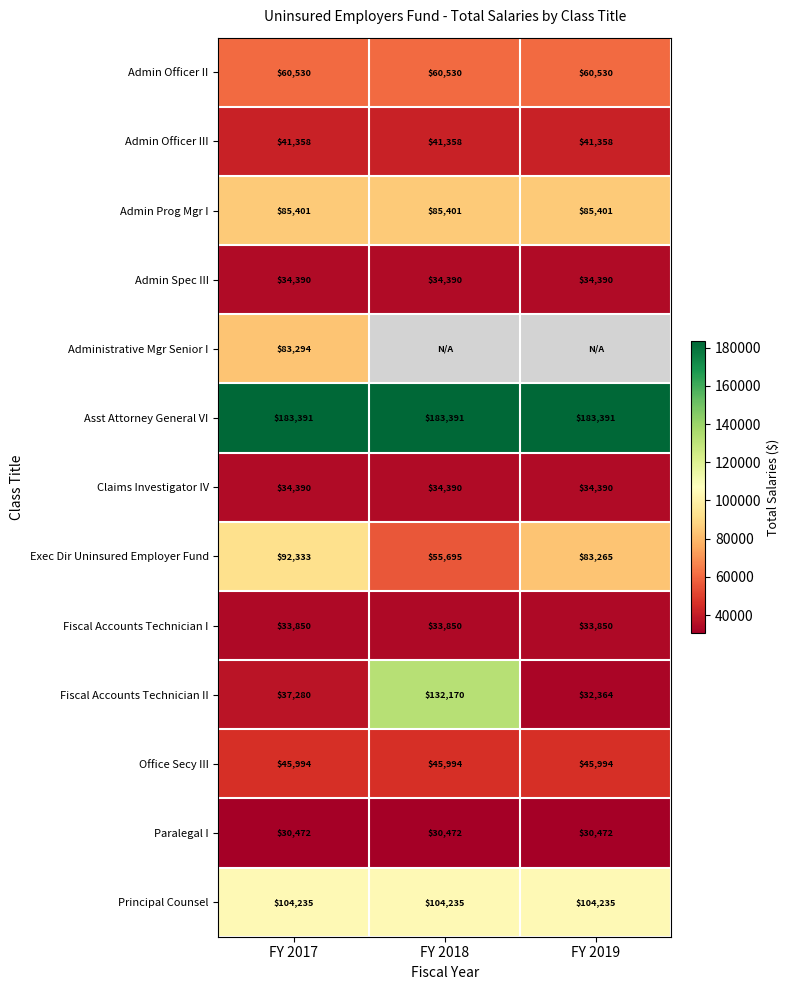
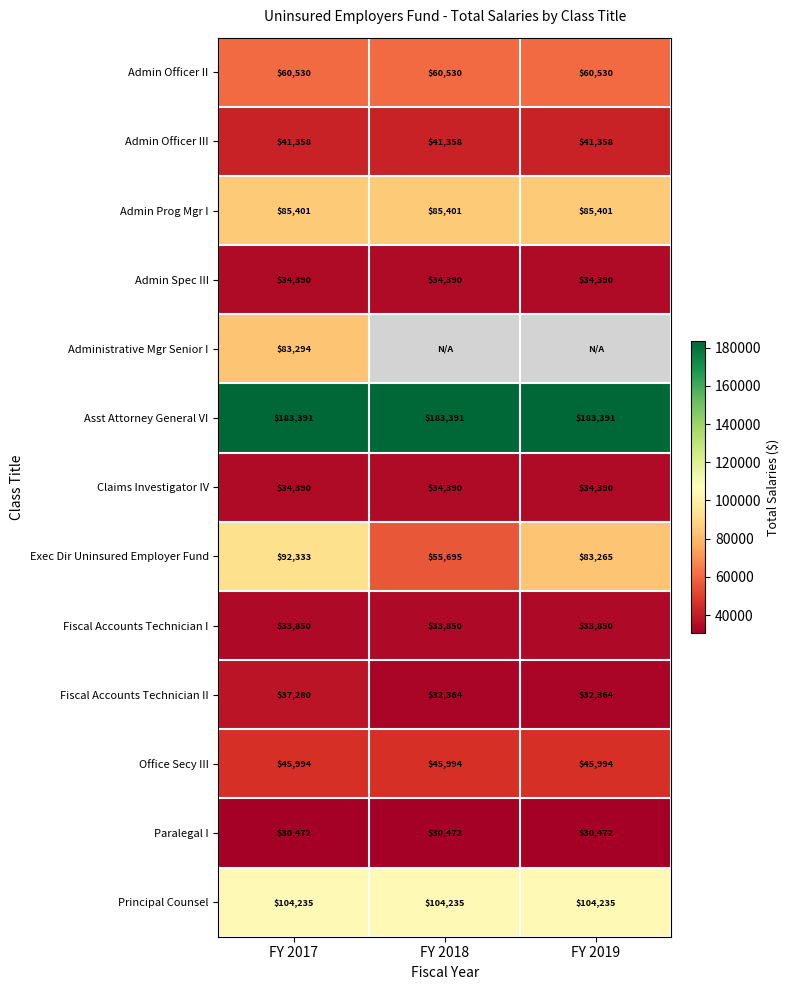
  {
    "Admin Officer II": {
      "FY 2017": "$60,530",
      "FY 2018": "$60,530",
      "FY 2019": "$60,530"
    },
    "Admin Officer III": {
      "FY 2017": "$41,358",
      "FY 2018": "$41,358",
      "FY 2019": "$41,358"
    },
    "Admin Prog Mgr I": {
      "FY 2017": "$85,401",
      "FY 2018": "$85,401",
      "FY 2019": "$85,401"
    },
    "Admin Spec III": {
      "FY 2017": "$34,390",
      "FY 2018": "$34,390",
      "FY 2019": "$34,390"
    },
    "Administrative Mgr Senior I": {
      "FY 2017": "$83,294"
    },
    "Asst Attorney General VI": {
      "FY 2017": "$183,391",
      "FY 2018": "$183,391",
      "FY 2019": "$183,391"
    },
    "Claims Investigator IV": {
      "FY 2017": "$34,390",
      "FY 2018": "$34,390",
      "FY 2019": "$34,390"
    },
    "Exec Dir Uninsured Employer Fund": {
      "FY 2017": "$92,333",
      "FY 2018": "$55,695",
      "FY 2019": "$83,265"
    },
    "Fiscal Accounts Technician I": {
      "FY 2017": "$33,850",
      "FY 2018": "$33,850",
      "FY 2019": "$33,850"
    },
    "Fiscal Accounts Technician II": {
      "FY 2017": "$37,280",
-     "FY 2018": "$132,170",
+     "FY 2018": "$32,364",
      "FY 2019": "$32,364"
    },
    "Office Secy III": {
      "FY 2017": "$45,994",
      "FY 2018": "$45,994",
      "FY 2019": "$45,994"
    },
    "Paralegal I": {
      "FY 2017": "$30,472",
      "FY 2018": "$30,472",
      "FY 2019": "$30,472"
    },
    "Principal Counsel": {
      "FY 2017": "$104,235",
      "FY 2018": "$104,235",
      "FY 2019": "$104,235"
    }
  }
